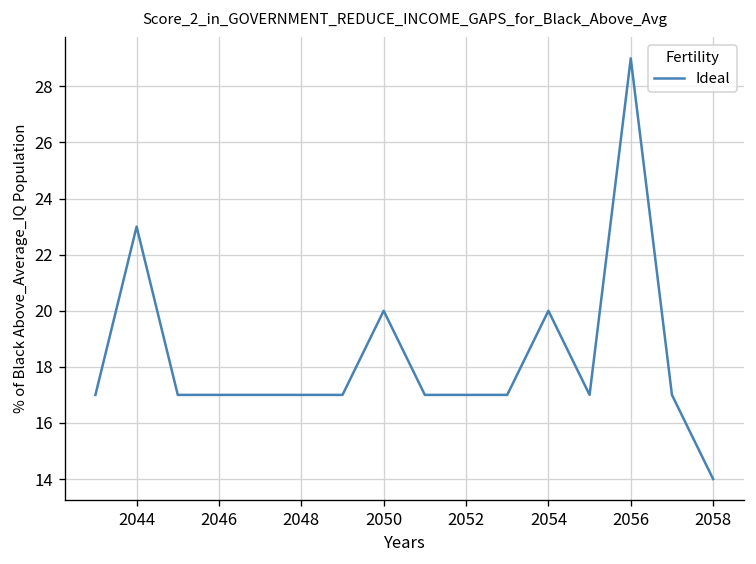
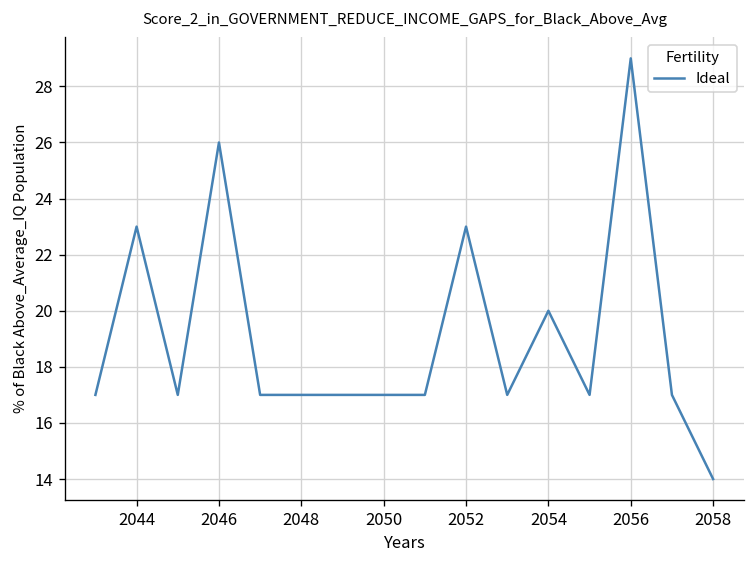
  {
    "2044": 23.0,
-   "2046": 17.0,
+   "2046": 26.0,
    "2048": 17.0,
-   "2050": 20.0,
-   "2052": 17.0,
+   "2050": 17.0,
+   "2052": 23.0,
    "2054": 20.0,
    "2056": 29.0,
    "2058": 14.0
  }
